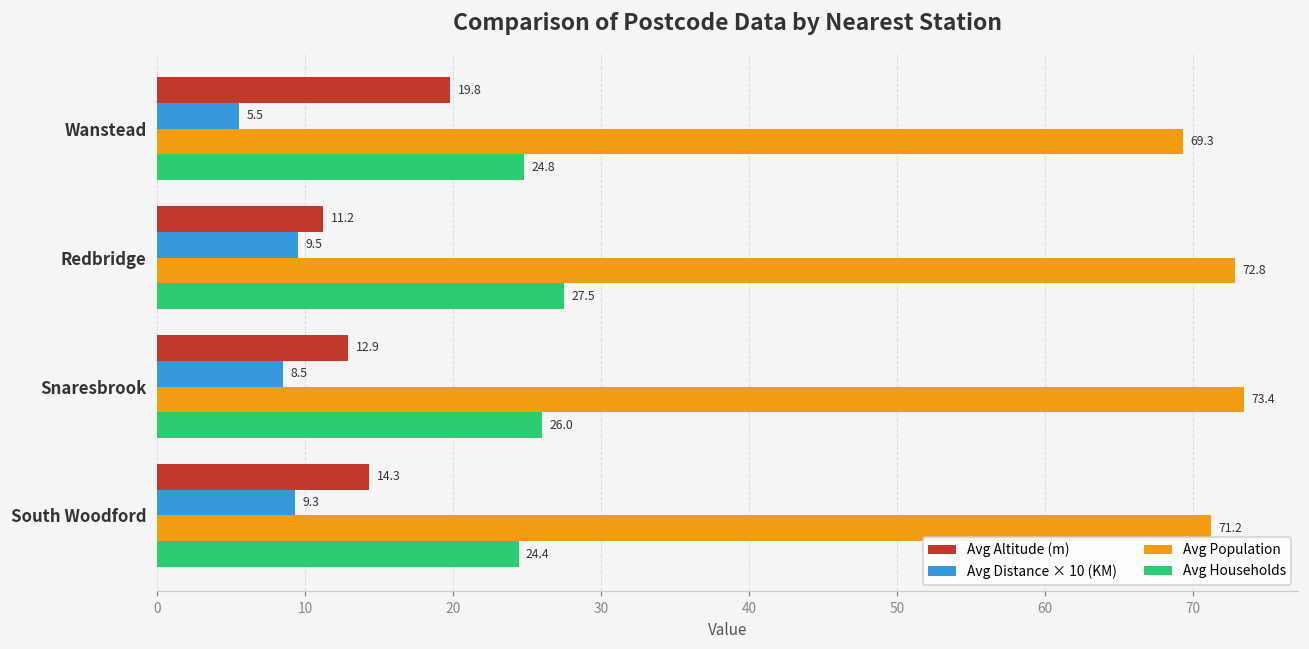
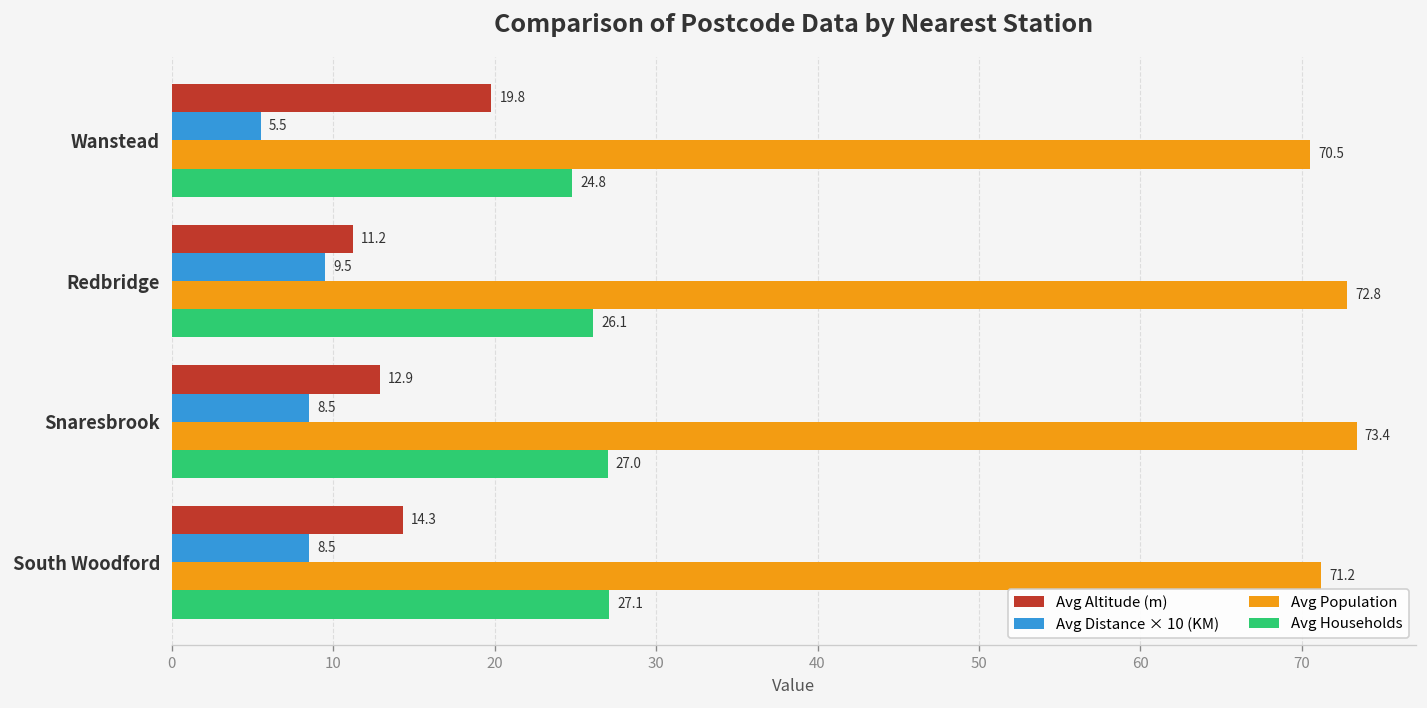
  {
    "Avg Altitude (m)": {
      "Wanstead": 19.8,
      "Redbridge": 11.2,
      "Snaresbrook": 12.9,
      "South Woodford": 14.3
    },
    "Avg Distance × 10 (KM)": {
      "Wanstead": 5.5,
      "Redbridge": 9.5,
      "Snaresbrook": 8.5,
-     "South Woodford": 9.3
+     "South Woodford": 8.5
    },
    "Avg Population": {
-     "Wanstead": 69.3,
+     "Wanstead": 70.5,
      "Redbridge": 72.8,
      "Snaresbrook": 73.4,
      "South Woodford": 71.2
    },
    "Avg Households": {
      "Wanstead": 24.8,
-     "Redbridge": 27.5,
-     "Snaresbrook": 26.0,
-     "South Woodford": 24.4
+     "Redbridge": 26.1,
+     "Snaresbrook": 27.0,
+     "South Woodford": 27.1
    }
  }
